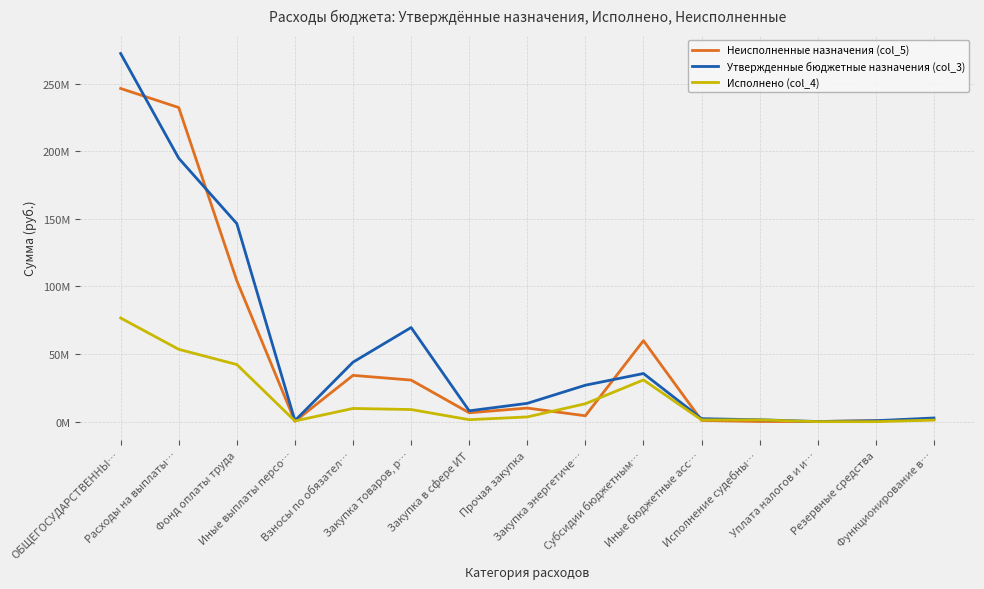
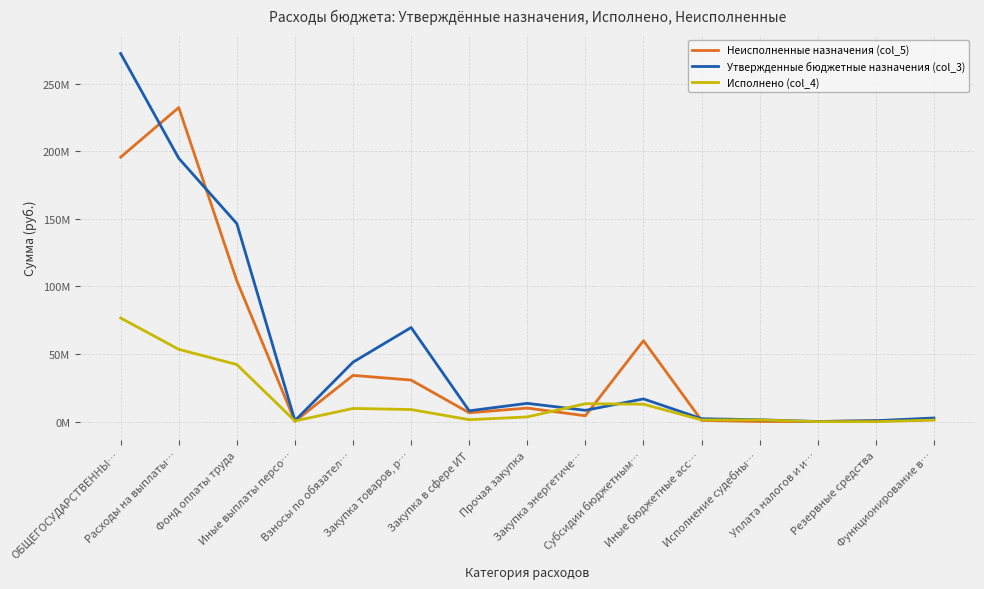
  {
    "Неисполненные назначения (col_5)": {
-     "ОБЩЕГОСУДАРСТВЕННЫ…": 246000000,
+     "ОБЩЕГОСУДАРСТВЕННЫ…": 196000000,
      "Расходы на выплаты…": 232000000,
      "Фонд оплаты труда": 104000000,
      "Взносы по обязател…": 34000000,
      "Закупка товаров, р…": 31000000,
      "Прочая закупка": 10000000,
      "Закупка энергетиче…": 4000000,
      "Субсидии бюджетным…": 60000000
    },
    "Утвержденные бюджетные назначения (col_3)": {
      "ОБЩЕГОСУДАРСТВЕННЫ…": 272000000,
      "Расходы на выплаты…": 195000000,
      "Фонд оплаты труда": 146000000,
      "Взносы по обязател…": 44000000,
      "Закупка товаров, р…": 70000000,
      "Прочая закупка": 14000000,
-     "Закупка энергетиче…": 27000000,
-     "Субсидии бюджетным…": 36000000
+     "Закупка энергетиче…": 8000000,
+     "Субсидии бюджетным…": 17000000
    },
    "Исполнено (col_4)": {
      "ОБЩЕГОСУДАРСТВЕННЫ…": 77000000,
      "Расходы на выплаты…": 53000000,
      "Фонд оплаты труда": 42000000,
      "Взносы по обязател…": 10000000,
      "Закупка товаров, р…": 9000000,
      "Закупка в сфере ИТ": 1000000,
      "Прочая закупка": 3000000,
      "Закупка энергетиче…": 13000000,
-     "Субсидии бюджетным…": 31000000
+     "Субсидии бюджетным…": 13000000
    }
  }
